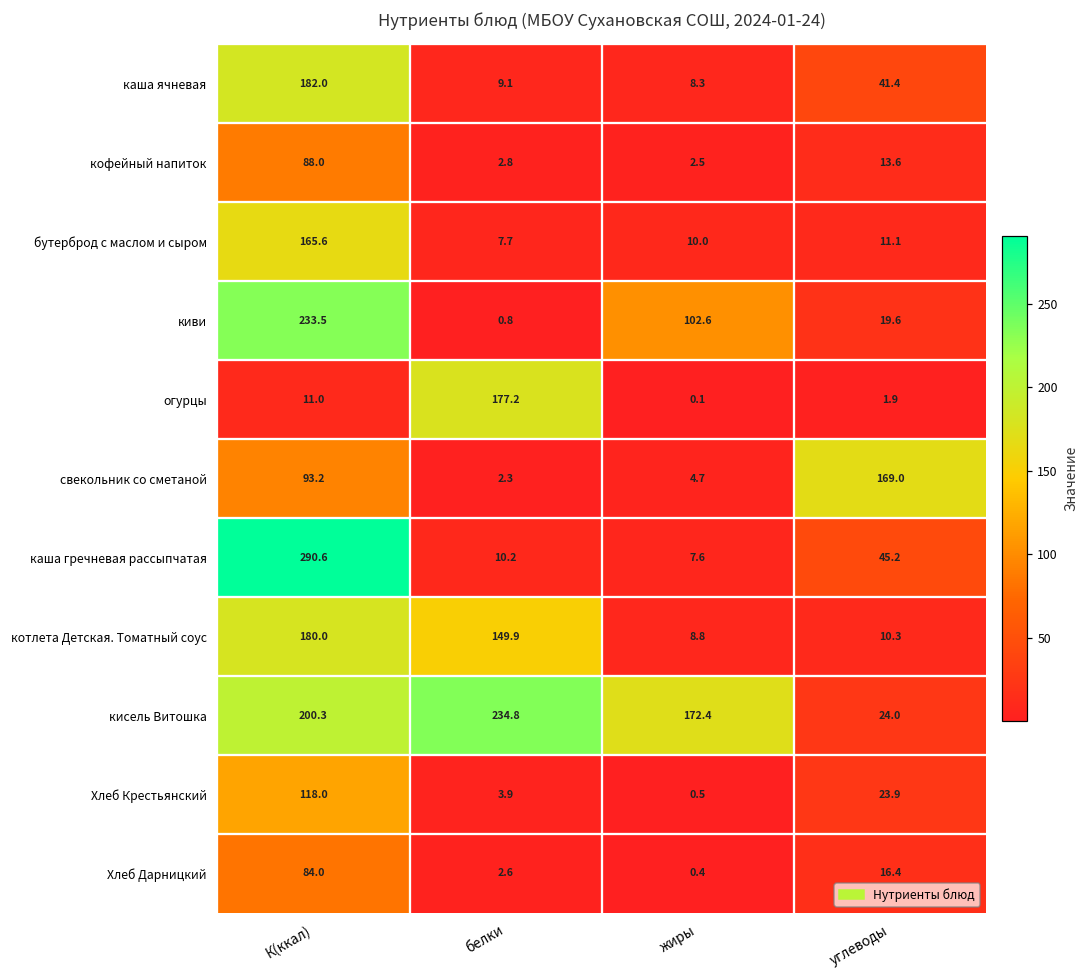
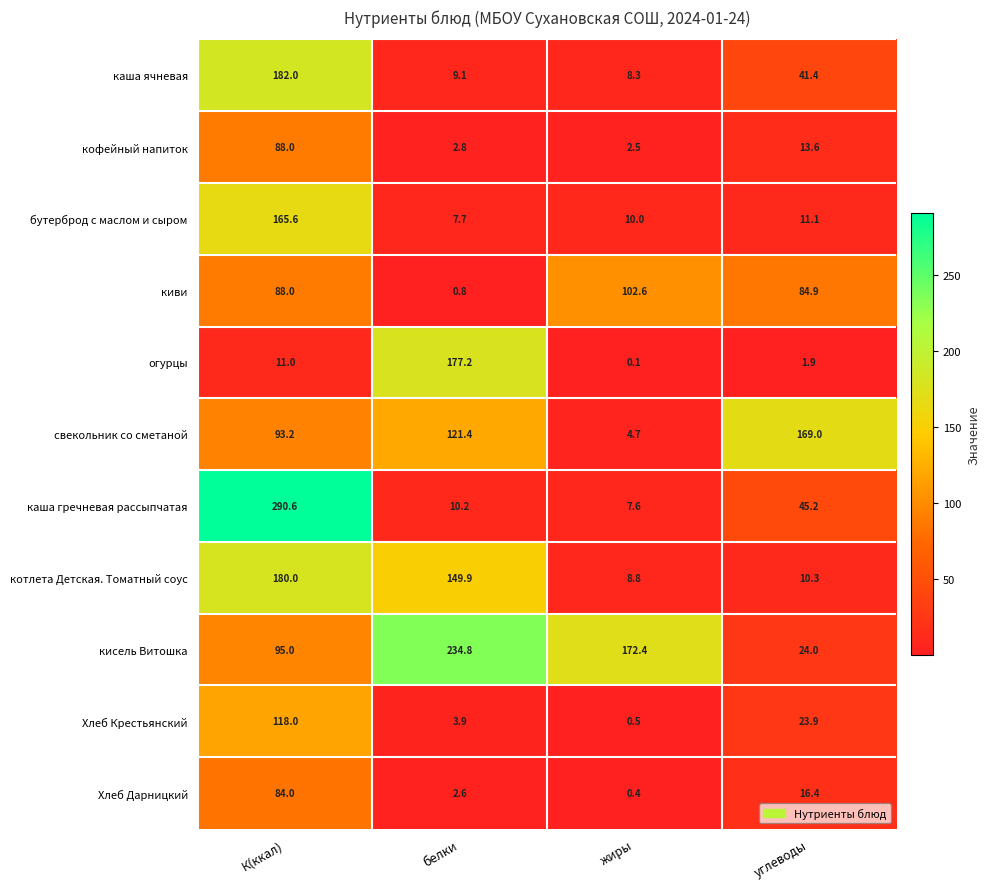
  {
    "каша ячневая": {
      "К(ккал)": 182.0,
      "белки": 9.1,
      "жиры": 8.3,
      "углеводы": 41.4
    },
    "кофейный напиток": {
      "К(ккал)": 88.0,
      "белки": 2.8,
      "жиры": 2.5,
      "углеводы": 13.6
    },
    "бутерброд с маслом и сыром": {
      "К(ккал)": 165.6,
      "белки": 7.7,
      "жиры": 10.0,
      "углеводы": 11.1
    },
    "киви": {
-     "К(ккал)": 233.5,
+     "К(ккал)": 88.0,
      "белки": 0.8,
      "жиры": 102.6,
-     "углеводы": 19.6
+     "углеводы": 84.9
    },
    "огурцы": {
      "К(ккал)": 11.0,
      "белки": 177.2,
      "жиры": 0.1,
      "углеводы": 1.9
    },
    "свекольник со сметаной": {
      "К(ккал)": 93.2,
-     "белки": 2.3,
+     "белки": 121.4,
      "жиры": 4.7,
      "углеводы": 169.0
    },
    "каша гречневая рассыпчатая": {
      "К(ккал)": 290.6,
      "белки": 10.2,
      "жиры": 7.6,
      "углеводы": 45.2
    },
    "котлета Детская. Томатный соус": {
      "К(ккал)": 180.0,
      "белки": 149.9,
      "жиры": 8.8,
      "углеводы": 10.3
    },
    "кисель Витошка": {
-     "К(ккал)": 200.3,
+     "К(ккал)": 95.0,
      "белки": 234.8,
      "жиры": 172.4,
      "углеводы": 24.0
    },
    "Хлеб Крестьянский": {
      "К(ккал)": 118.0,
      "белки": 3.9,
      "жиры": 0.5,
      "углеводы": 23.9
    },
    "Хлеб Дарницкий": {
      "К(ккал)": 84.0,
      "белки": 2.6,
      "жиры": 0.4,
      "углеводы": 16.4
    }
  }
